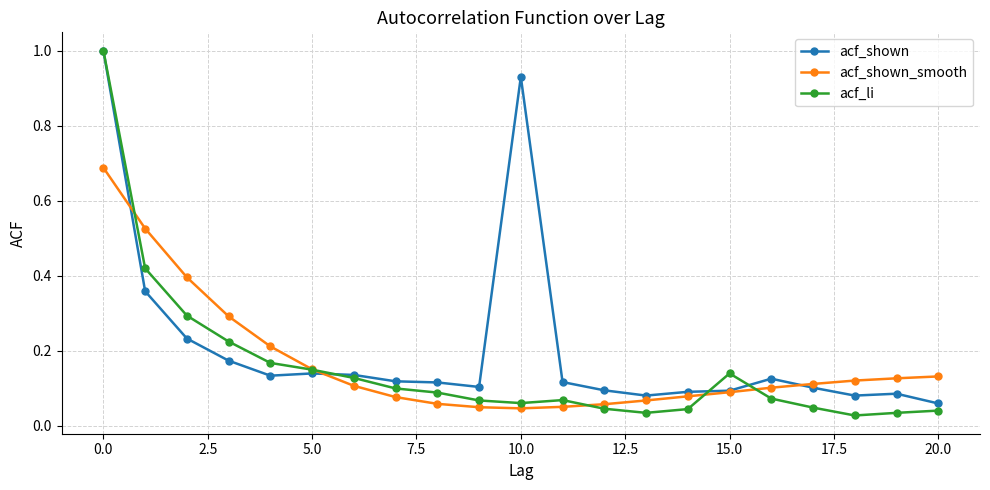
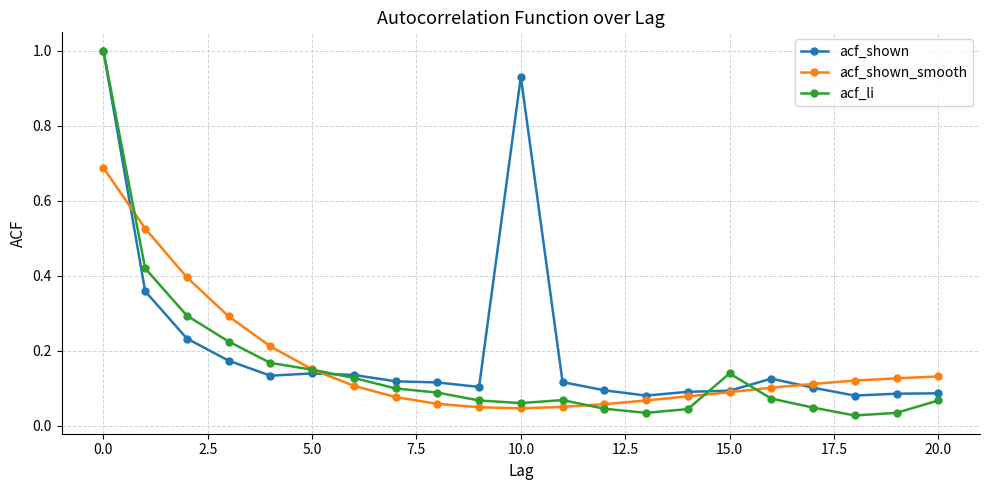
  {
    "acf_shown": {
      "5.0": 0.14,
      "10.0": 0.93,
-     "20.0": 0.06
+     "20.0": 0.09
    },
    "acf_shown_smooth": {
      "0.0": 0.69,
      "10.0": 0.05,
      "20.0": 0.13
    },
    "acf_li": {
      "10.0": 0.06,
      "15.0": 0.14,
-     "20.0": 0.04
+     "20.0": 0.07
    }
  }
